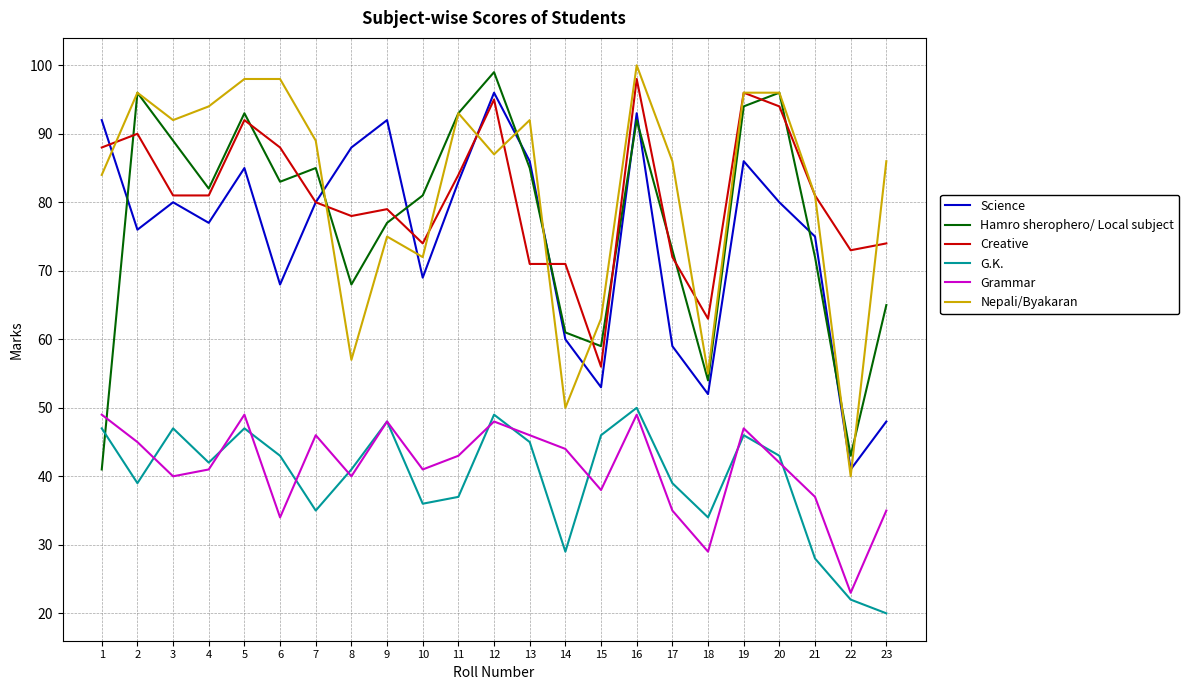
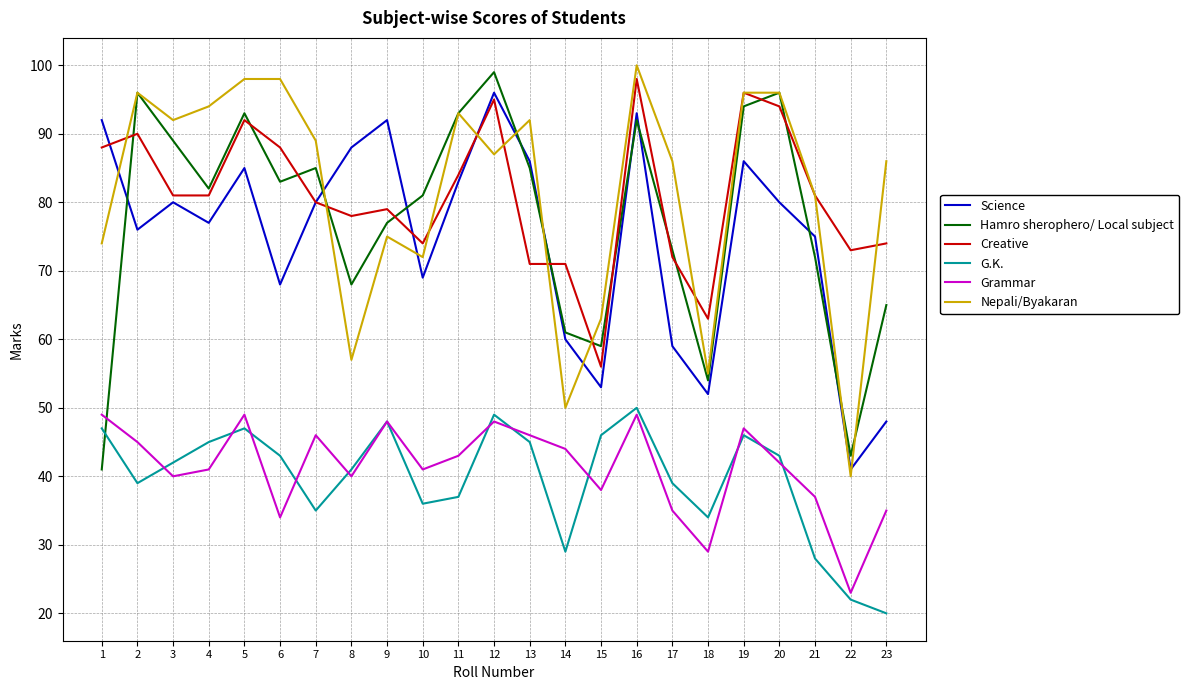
  {
    "Science": {
      "1": 92,
      "2": 76,
      "3": 80,
      "4": 77,
      "5": 85,
      "6": 68,
      "8": 88,
      "9": 92,
      "10": 69,
      "11": 83,
      "12": 96,
      "13": 86,
      "14": 60,
      "15": 53,
      "16": 93,
      "17": 59,
      "18": 52,
      "19": 86,
      "20": 80,
      "21": 75,
      "22": 41,
      "23": 48
    },
    "Hamro sherophero/ Local subject": {
      "1": 41,
      "3": 89,
      "4": 82,
      "5": 93,
      "6": 83,
      "7": 85,
      "8": 68,
      "9": 77,
      "10": 81,
      "12": 99,
      "13": 85,
      "14": 61,
      "15": 59,
      "16": 92,
      "17": 73,
      "18": 54,
      "19": 94,
      "21": 72,
      "22": 43,
      "23": 65
    },
    "Creative": {
      "1": 88,
      "2": 90,
      "3": 81,
      "4": 81,
      "5": 92,
      "6": 88,
      "8": 78,
      "9": 79,
      "10": 74,
      "11": 84,
      "12": 95,
      "13": 71,
      "14": 71,
      "15": 56,
      "16": 98,
      "17": 72,
      "18": 63,
      "20": 94,
      "22": 73,
      "23": 74
    },
    "G.K.": {
      "1": 47,
      "2": 39,
-     "3": 47,
-     "4": 42,
+     "3": 42,
+     "4": 45,
      "5": 47,
      "6": 43,
      "7": 35,
      "8": 41,
      "10": 36,
      "11": 37,
      "12": 49,
      "13": 45,
      "14": 29,
      "15": 46,
      "16": 50,
      "17": 39,
      "18": 34,
      "19": 46,
      "20": 43,
      "21": 28,
      "22": 22,
      "23": 20
    },
    "Grammar": {
      "1": 49,
      "2": 45,
      "3": 40,
      "4": 41,
      "5": 49,
      "6": 34,
      "7": 46,
      "8": 40,
      "10": 41,
      "11": 43,
      "12": 48,
      "13": 46,
      "14": 44,
      "15": 38,
      "16": 49,
      "17": 35,
      "18": 29,
      "19": 47,
      "20": 42,
      "21": 37,
      "22": 23,
      "23": 35
    },
    "Nepali/Byakaran": {
-     "1": 84,
+     "1": 74,
      "3": 92,
      "4": 94,
      "5": 98,
      "6": 98,
      "7": 89,
      "8": 57,
      "9": 75,
      "10": 72,
      "12": 87,
      "13": 92,
      "14": 50,
      "15": 63,
      "16": 100,
      "17": 86,
      "18": 55,
      "22": 40,
      "23": 86
    }
  }
